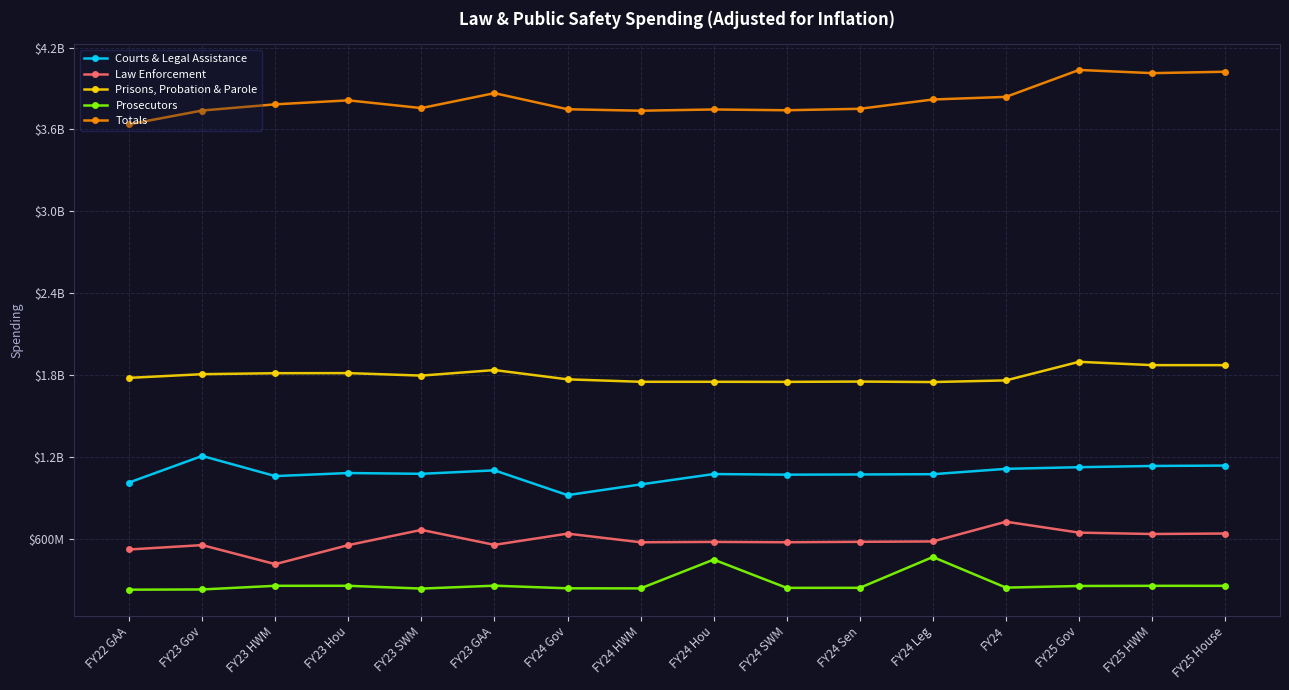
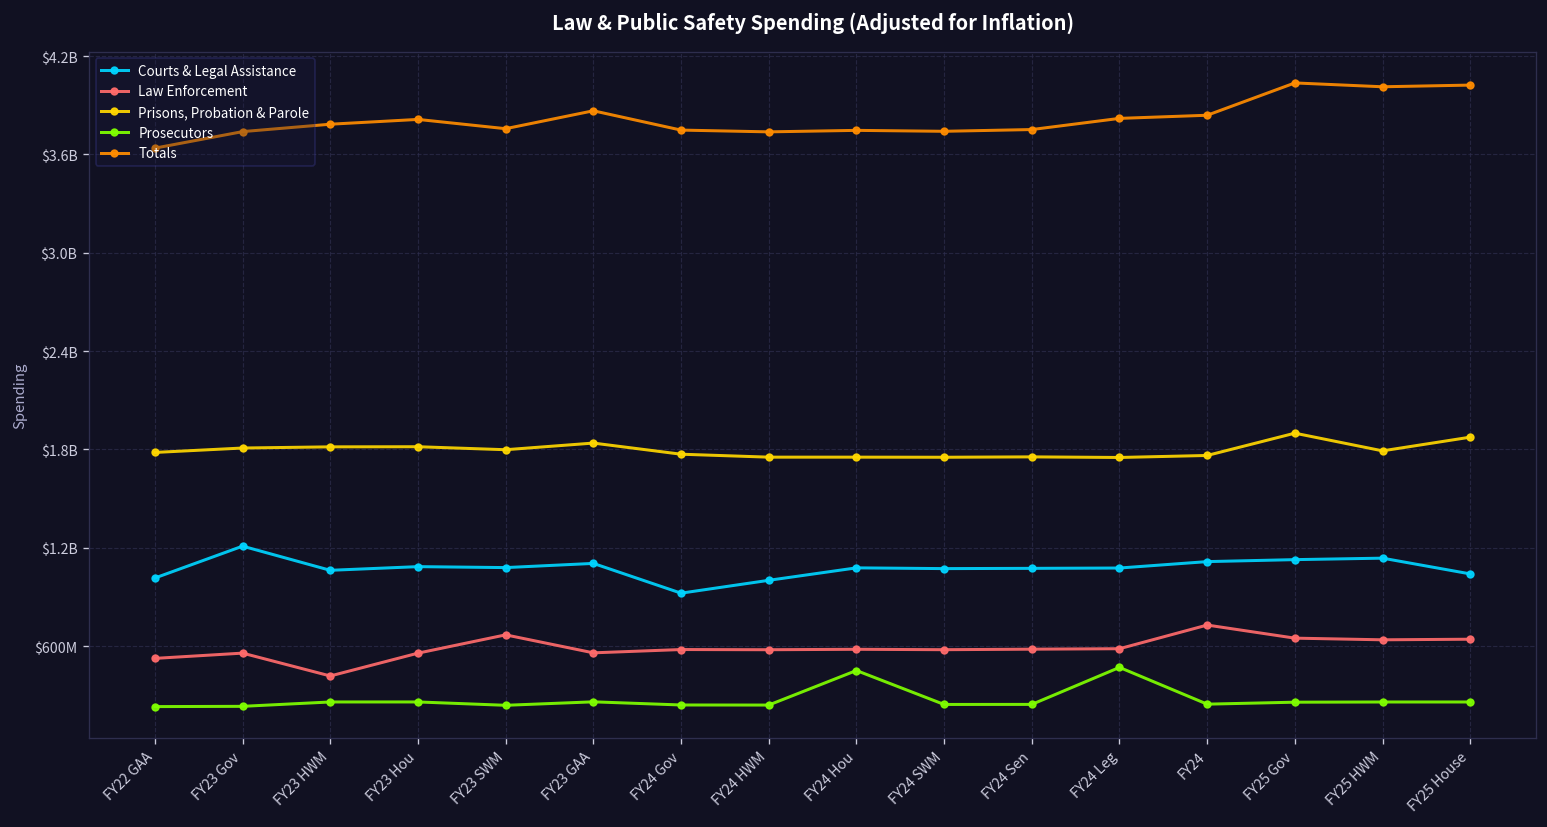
  {
    "Courts & Legal Assistance": {
      "FY22 GAA": "$1020000000",
      "FY23 Gov": "$1210000000",
      "FY23 HWM": "$1060000000",
      "FY23 Hou": "$1080000000",
      "FY23 SWM": "$1080000000",
      "FY23 GAA": "$1100000000",
      "FY24 Gov": "$920000000",
      "FY24 HWM": "$1000000000",
      "FY24 Hou": "$1080000000",
      "FY24 SWM": "$1070000000",
      "FY24 Sen": "$1070000000",
      "FY24 Leg": "$1080000000",
      "FY24": "$1120000000",
      "FY25 Gov": "$1130000000",
      "FY25 HWM": "$1140000000",
-     "FY25 House": "$1140000000"
+     "FY25 House": "$1040000000"
    },
    "Law Enforcement": {
      "FY22 GAA": "$520000000",
      "FY23 Gov": "$560000000",
      "FY23 HWM": "$420000000",
      "FY23 Hou": "$560000000",
      "FY23 SWM": "$670000000",
      "FY23 GAA": "$560000000",
-     "FY24 Gov": "$640000000",
+     "FY24 Gov": "$580000000",
      "FY24 HWM": "$580000000",
      "FY24 Hou": "$580000000",
      "FY24 SWM": "$580000000",
      "FY24 Sen": "$580000000",
      "FY24 Leg": "$580000000",
      "FY24": "$730000000",
      "FY25 Gov": "$650000000",
      "FY25 HWM": "$640000000",
      "FY25 House": "$640000000"
    },
    "Prisons, Probation & Parole": {
      "FY22 GAA": "$1780000000",
      "FY23 Gov": "$1810000000",
      "FY23 HWM": "$1820000000",
      "FY23 Hou": "$1820000000",
      "FY23 SWM": "$1800000000",
      "FY23 GAA": "$1840000000",
      "FY24 Gov": "$1770000000",
      "FY24 HWM": "$1750000000",
      "FY24 Hou": "$1750000000",
      "FY24 SWM": "$1750000000",
      "FY24 Sen": "$1750000000",
      "FY24 Leg": "$1750000000",
      "FY24": "$1760000000",
      "FY25 Gov": "$1900000000",
-     "FY25 HWM": "$1870000000",
+     "FY25 HWM": "$1790000000",
      "FY25 House": "$1870000000"
    },
    "Prosecutors": {
      "FY22 GAA": "$230000000",
      "FY23 Gov": "$230000000",
      "FY23 HWM": "$260000000",
      "FY23 Hou": "$260000000",
      "FY23 SWM": "$240000000",
      "FY23 GAA": "$260000000",
      "FY24 Gov": "$240000000",
      "FY24 HWM": "$240000000",
      "FY24 Hou": "$450000000",
      "FY24 SWM": "$240000000",
      "FY24 Sen": "$240000000",
      "FY24 Leg": "$470000000",
      "FY24": "$250000000",
      "FY25 Gov": "$260000000",
      "FY25 HWM": "$260000000",
      "FY25 House": "$260000000"
    },
    "Totals": {
      "FY23 HWM": "$3780000000",
      "FY23 Hou": "$3810000000",
      "FY23 SWM": "$3760000000",
      "FY23 GAA": "$3870000000",
      "FY24 Gov": "$3750000000",
      "FY24 HWM": "$3740000000",
      "FY24 Hou": "$3750000000",
      "FY24 SWM": "$3740000000",
      "FY24 Sen": "$3750000000",
      "FY24 Leg": "$3820000000",
      "FY24": "$3840000000",
      "FY25 Gov": "$4040000000",
      "FY25 HWM": "$4010000000",
      "FY25 House": "$4020000000"
    }
  }
